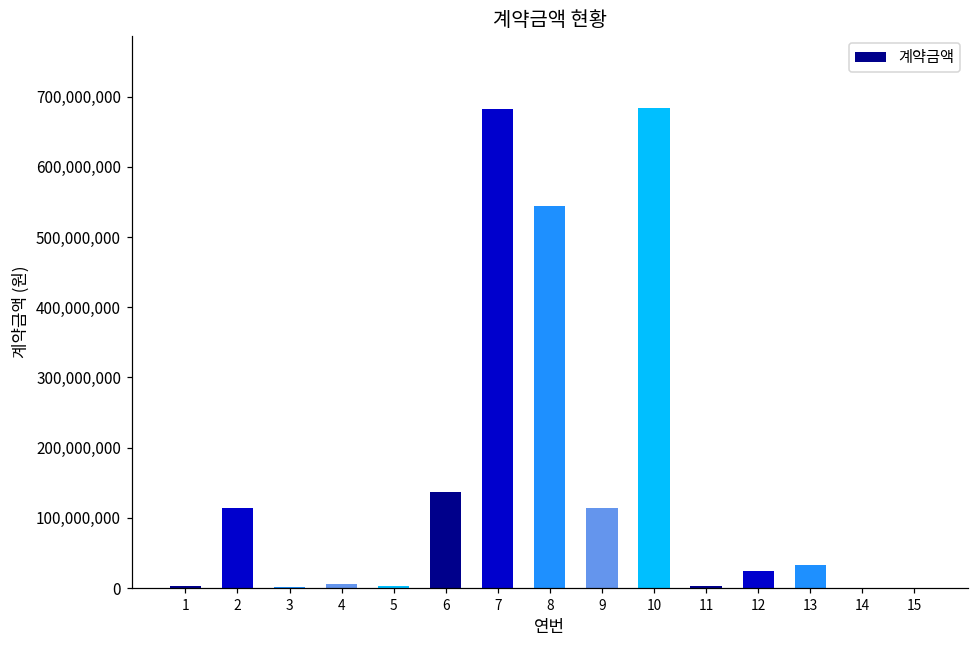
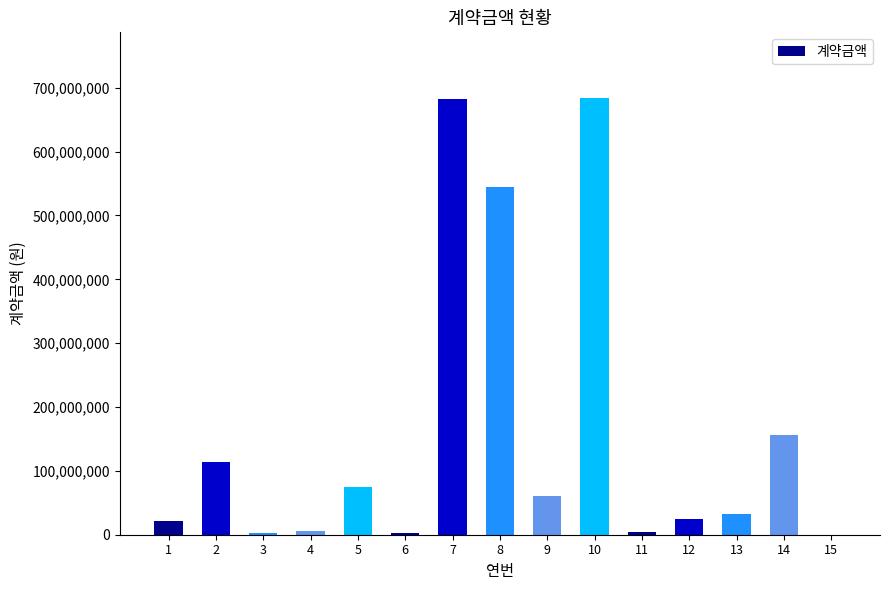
  {
-   "1": "0",
+   "1": "20,000,000",
    "2": "110,000,000",
    "4": "10,000,000",
-   "5": "0",
-   "6": "140,000,000",
+   "5": "80,000,000",
+   "6": "0",
    "7": "680,000,000",
    "8": "540,000,000",
-   "9": "110,000,000",
+   "9": "60,000,000",
    "10": "680,000,000",
    "12": "20,000,000",
    "13": "30,000,000",
-   "14": "0"
+   "14": "160,000,000"
  }
